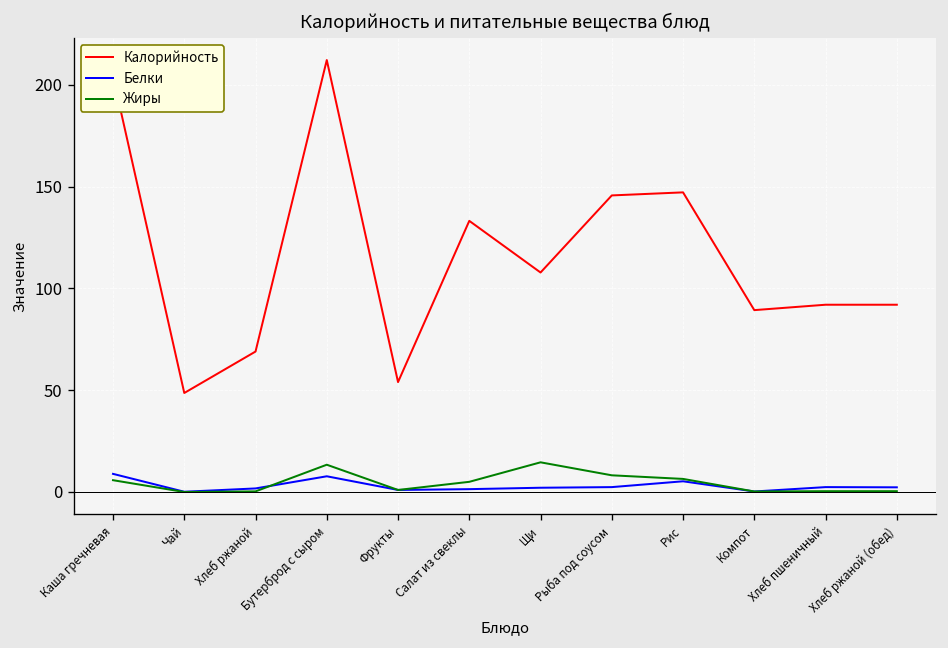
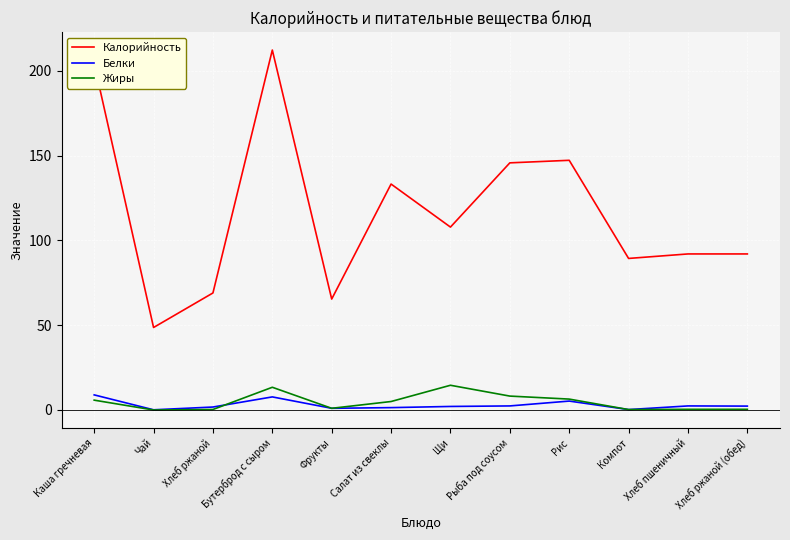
  {
    "Калорийность": {
      "Чай": 49,
      "Хлеб ржаной": 69,
      "Бутерброд с сыром": 212,
-     "Фрукты": 54,
+     "Фрукты": 65,
      "Салат из свеклы": 133,
      "Щи": 108,
      "Рыба под соусом": 146,
      "Рис": 147,
      "Компот": 89,
      "Хлеб пшеничный": 92,
      "Хлеб ржаной (обед)": 92
    },
    "Белки": {
      "Каша гречневая": 9,
      "Бутерброд с сыром": 8,
      "Салат из свеклы": 1,
      "Щи": 2,
      "Рыба под соусом": 2,
      "Хлеб пшеничный": 2,
      "Хлеб ржаной (обед)": 2
    },
    "Жиры": {
      "Каша гречневая": 6,
      "Бутерброд с сыром": 13,
      "Салат из свеклы": 5,
      "Щи": 15,
      "Рыба под соусом": 8,
      "Хлеб пшеничный": 0,
      "Хлеб ржаной (обед)": 0
    }
  }
